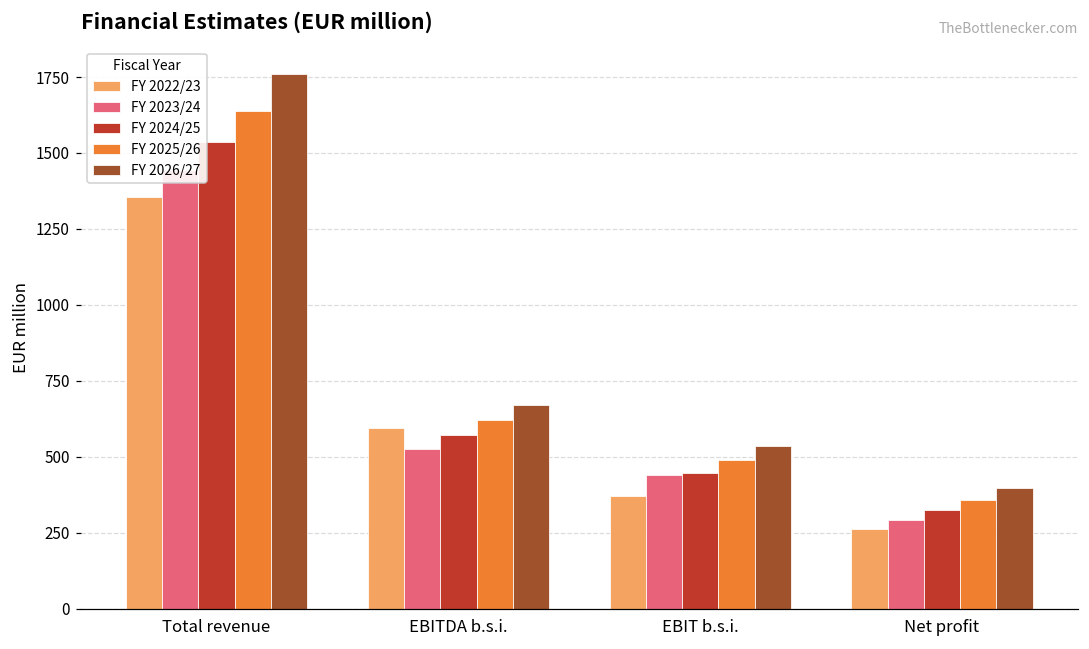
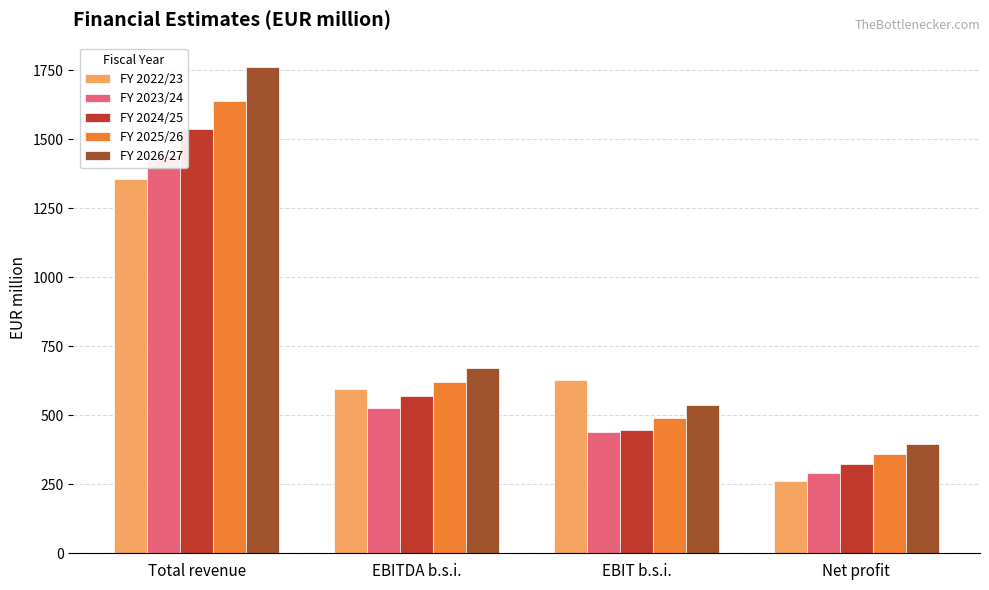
  {
    "FY 2022/23": {
      "Total revenue": 1360,
      "EBITDA b.s.i.": 590,
-     "EBIT b.s.i.": 370,
+     "EBIT b.s.i.": 630,
      "Net profit": 260
    },
    "FY 2023/24": {
      "EBITDA b.s.i.": 530,
      "EBIT b.s.i.": 440,
      "Net profit": 290
    },
    "FY 2025/26": {
      "Total revenue": 1640,
      "EBITDA b.s.i.": 620,
      "EBIT b.s.i.": 490,
      "Net profit": 360
    }
  }
